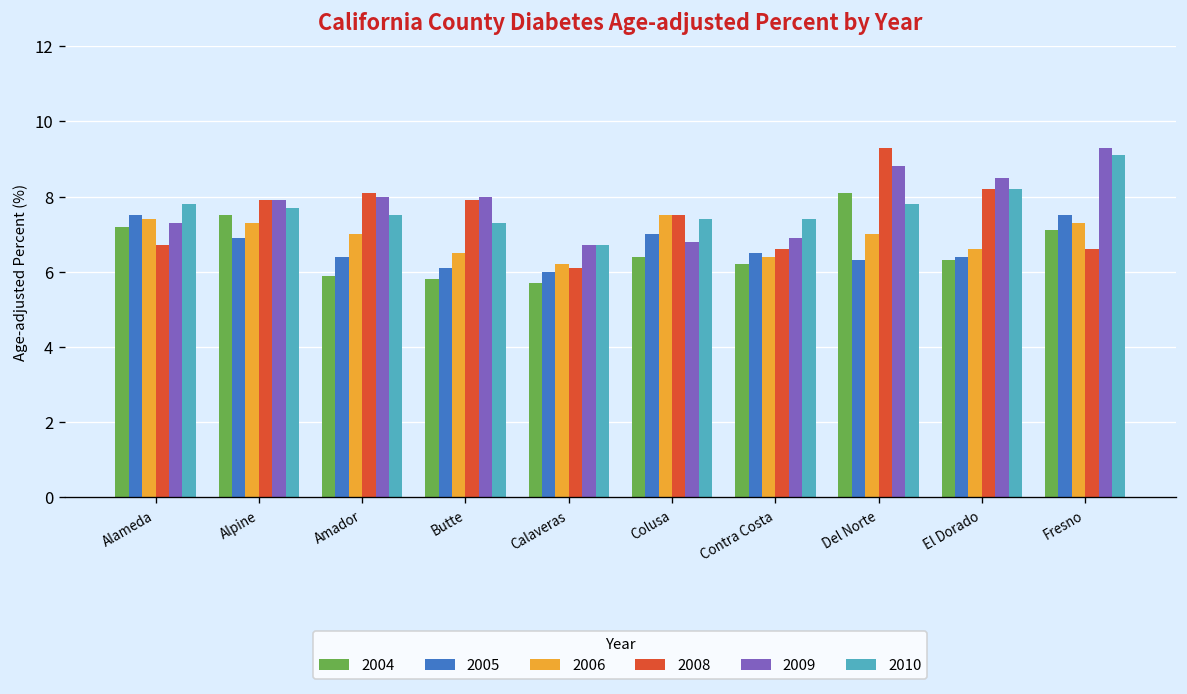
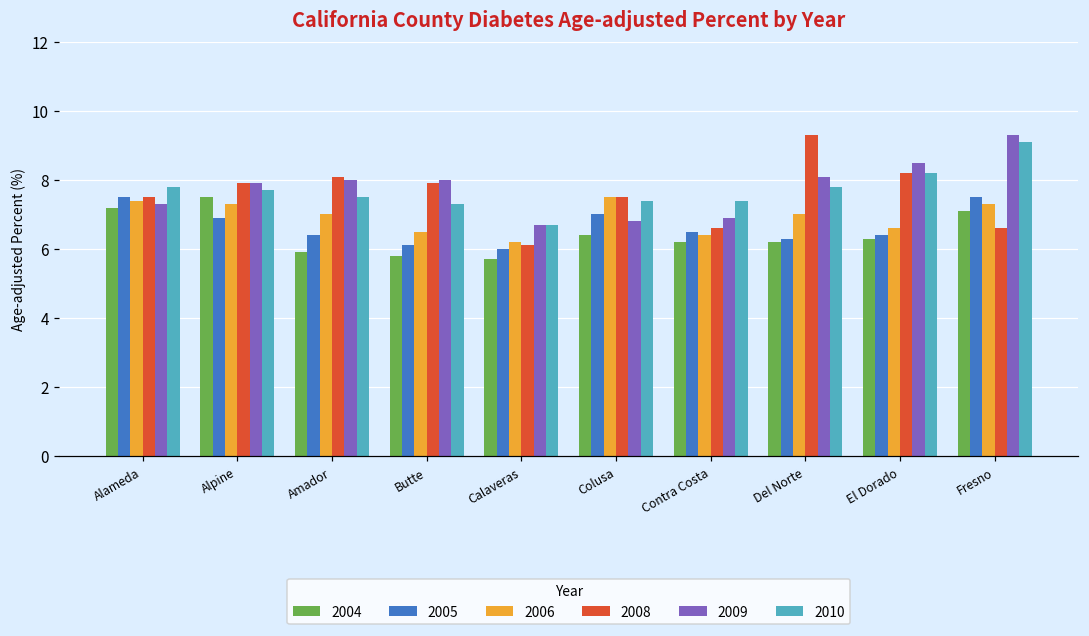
  {
    "2004": {
      "Alameda": 7.2,
      "Alpine": 7.5,
      "Amador": 5.9,
      "Butte": 5.8,
      "Calaveras": 5.7,
      "Colusa": 6.4,
      "Contra Costa": 6.2,
-     "Del Norte": 8.1,
+     "Del Norte": 6.2,
      "El Dorado": 6.3,
      "Fresno": 7.1
    },
    "2006": {
      "Alameda": 7.4,
      "Alpine": 7.3,
      "Amador": 7.0,
      "Butte": 6.5,
      "Calaveras": 6.2,
      "Colusa": 7.5,
      "Contra Costa": 6.4,
      "Del Norte": 7.0,
      "El Dorado": 6.6,
      "Fresno": 7.3
    },
    "2008": {
-     "Alameda": 6.7,
+     "Alameda": 7.5,
      "Alpine": 7.9,
      "Amador": 8.1,
      "Butte": 7.9,
      "Calaveras": 6.1,
      "Colusa": 7.5,
      "Contra Costa": 6.6,
      "Del Norte": 9.3,
      "El Dorado": 8.2,
      "Fresno": 6.6
    },
    "2009": {
      "Alameda": 7.3,
      "Alpine": 7.9,
      "Amador": 8.0,
      "Butte": 8.0,
      "Calaveras": 6.7,
      "Colusa": 6.8,
      "Contra Costa": 6.9,
-     "Del Norte": 8.8,
+     "Del Norte": 8.1,
      "El Dorado": 8.5,
      "Fresno": 9.3
    }
  }
